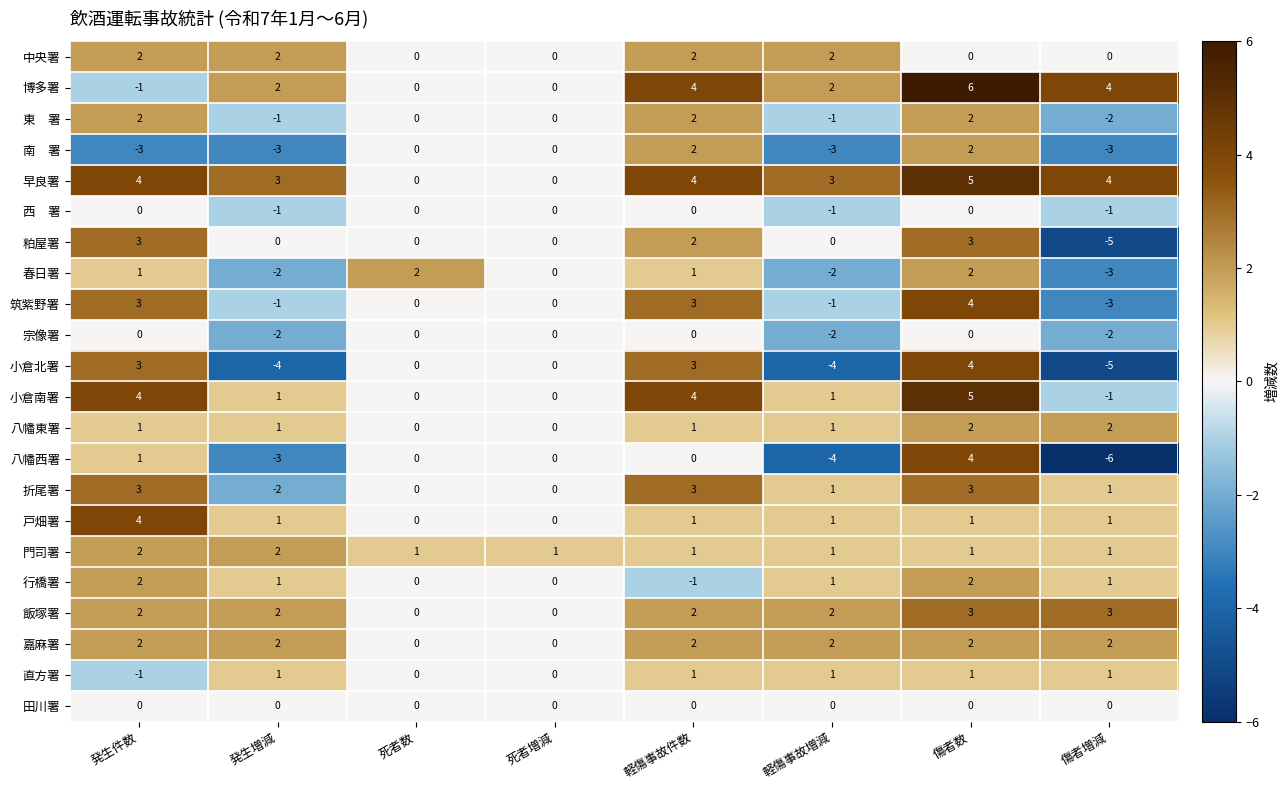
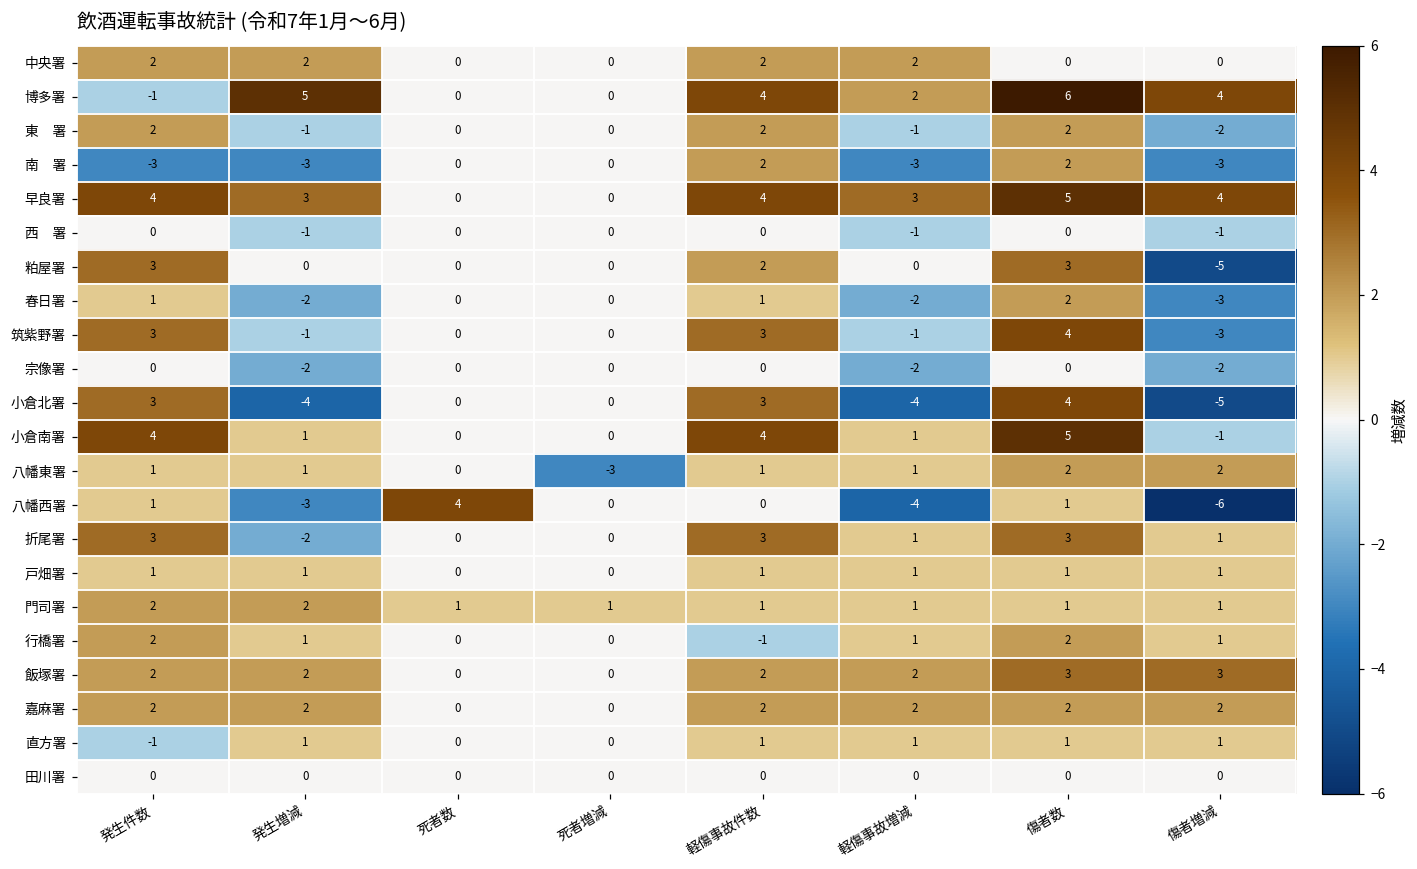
  {
    "中央署": {
      "発生件数": 2,
      "発生増減": 2,
      "死者数": 0,
      "死者増減": 0,
      "軽傷事故件数": 2,
      "軽傷事故増減": 2,
      "傷者数": 0,
      "傷者増減": 0
    },
    "博多署": {
      "発生件数": -1,
-     "発生増減": 2,
+     "発生増減": 5,
      "死者数": 0,
      "死者増減": 0,
      "軽傷事故件数": 4,
      "軽傷事故増減": 2,
      "傷者数": 6,
      "傷者増減": 4
    },
    "東 署": {
      "発生件数": 2,
      "発生増減": -1,
      "死者数": 0,
      "死者増減": 0,
      "軽傷事故件数": 2,
      "軽傷事故増減": -1,
      "傷者数": 2,
      "傷者増減": -2
    },
    "南 署": {
      "発生件数": -3,
      "発生増減": -3,
      "死者数": 0,
      "死者増減": 0,
      "軽傷事故件数": 2,
      "軽傷事故増減": -3,
      "傷者数": 2,
      "傷者増減": -3
    },
    "早良署": {
      "発生件数": 4,
      "発生増減": 3,
      "死者数": 0,
      "死者増減": 0,
      "軽傷事故件数": 4,
      "軽傷事故増減": 3,
      "傷者数": 5,
      "傷者増減": 4
    },
    "西 署": {
      "発生件数": 0,
      "発生増減": -1,
      "死者数": 0,
      "死者増減": 0,
      "軽傷事故件数": 0,
      "軽傷事故増減": -1,
      "傷者数": 0,
      "傷者増減": -1
    },
    "粕屋署": {
      "発生件数": 3,
      "発生増減": 0,
      "死者数": 0,
      "死者増減": 0,
      "軽傷事故件数": 2,
      "軽傷事故増減": 0,
      "傷者数": 3,
      "傷者増減": -5
    },
    "春日署": {
      "発生件数": 1,
      "発生増減": -2,
-     "死者数": 2,
+     "死者数": 0,
      "死者増減": 0,
      "軽傷事故件数": 1,
      "軽傷事故増減": -2,
      "傷者数": 2,
      "傷者増減": -3
    },
    "筑紫野署": {
      "発生件数": 3,
      "発生増減": -1,
      "死者数": 0,
      "死者増減": 0,
      "軽傷事故件数": 3,
      "軽傷事故増減": -1,
      "傷者数": 4,
      "傷者増減": -3
    },
    "宗像署": {
      "発生件数": 0,
      "発生増減": -2,
      "死者数": 0,
      "死者増減": 0,
      "軽傷事故件数": 0,
      "軽傷事故増減": -2,
      "傷者数": 0,
      "傷者増減": -2
    },
    "小倉北署": {
      "発生件数": 3,
      "発生増減": -4,
      "死者数": 0,
      "死者増減": 0,
      "軽傷事故件数": 3,
      "軽傷事故増減": -4,
      "傷者数": 4,
      "傷者増減": -5
    },
    "小倉南署": {
      "発生件数": 4,
      "発生増減": 1,
      "死者数": 0,
      "死者増減": 0,
      "軽傷事故件数": 4,
      "軽傷事故増減": 1,
      "傷者数": 5,
      "傷者増減": -1
    },
    "八幡東署": {
      "発生件数": 1,
      "発生増減": 1,
      "死者数": 0,
-     "死者増減": 0,
+     "死者増減": -3,
      "軽傷事故件数": 1,
      "軽傷事故増減": 1,
      "傷者数": 2,
      "傷者増減": 2
    },
    "八幡西署": {
      "発生件数": 1,
      "発生増減": -3,
-     "死者数": 0,
+     "死者数": 4,
      "死者増減": 0,
      "軽傷事故件数": 0,
      "軽傷事故増減": -4,
-     "傷者数": 4,
+     "傷者数": 1,
      "傷者増減": -6
    },
    "折尾署": {
      "発生件数": 3,
      "発生増減": -2,
      "死者数": 0,
      "死者増減": 0,
      "軽傷事故件数": 3,
      "軽傷事故増減": 1,
      "傷者数": 3,
      "傷者増減": 1
    },
    "戸畑署": {
-     "発生件数": 4,
+     "発生件数": 1,
      "発生増減": 1,
      "死者数": 0,
      "死者増減": 0,
      "軽傷事故件数": 1,
      "軽傷事故増減": 1,
      "傷者数": 1,
      "傷者増減": 1
    },
    "門司署": {
      "発生件数": 2,
      "発生増減": 2,
      "死者数": 1,
      "死者増減": 1,
      "軽傷事故件数": 1,
      "軽傷事故増減": 1,
      "傷者数": 1,
      "傷者増減": 1
    },
    "行橋署": {
      "発生件数": 2,
      "発生増減": 1,
      "死者数": 0,
      "死者増減": 0,
      "軽傷事故件数": -1,
      "軽傷事故増減": 1,
      "傷者数": 2,
      "傷者増減": 1
    },
    "飯塚署": {
      "発生件数": 2,
      "発生増減": 2,
      "死者数": 0,
      "死者増減": 0,
      "軽傷事故件数": 2,
      "軽傷事故増減": 2,
      "傷者数": 3,
      "傷者増減": 3
    },
    "嘉麻署": {
      "発生件数": 2,
      "発生増減": 2,
      "死者数": 0,
      "死者増減": 0,
      "軽傷事故件数": 2,
      "軽傷事故増減": 2,
      "傷者数": 2,
      "傷者増減": 2
    },
    "直方署": {
      "発生件数": -1,
      "発生増減": 1,
      "死者数": 0,
      "死者増減": 0,
      "軽傷事故件数": 1,
      "軽傷事故増減": 1,
      "傷者数": 1,
      "傷者増減": 1
    },
    "田川署": {
      "発生件数": 0,
      "発生増減": 0,
      "死者数": 0,
      "死者増減": 0,
      "軽傷事故件数": 0,
      "軽傷事故増減": 0,
      "傷者数": 0,
      "傷者増減": 0
    }
  }
